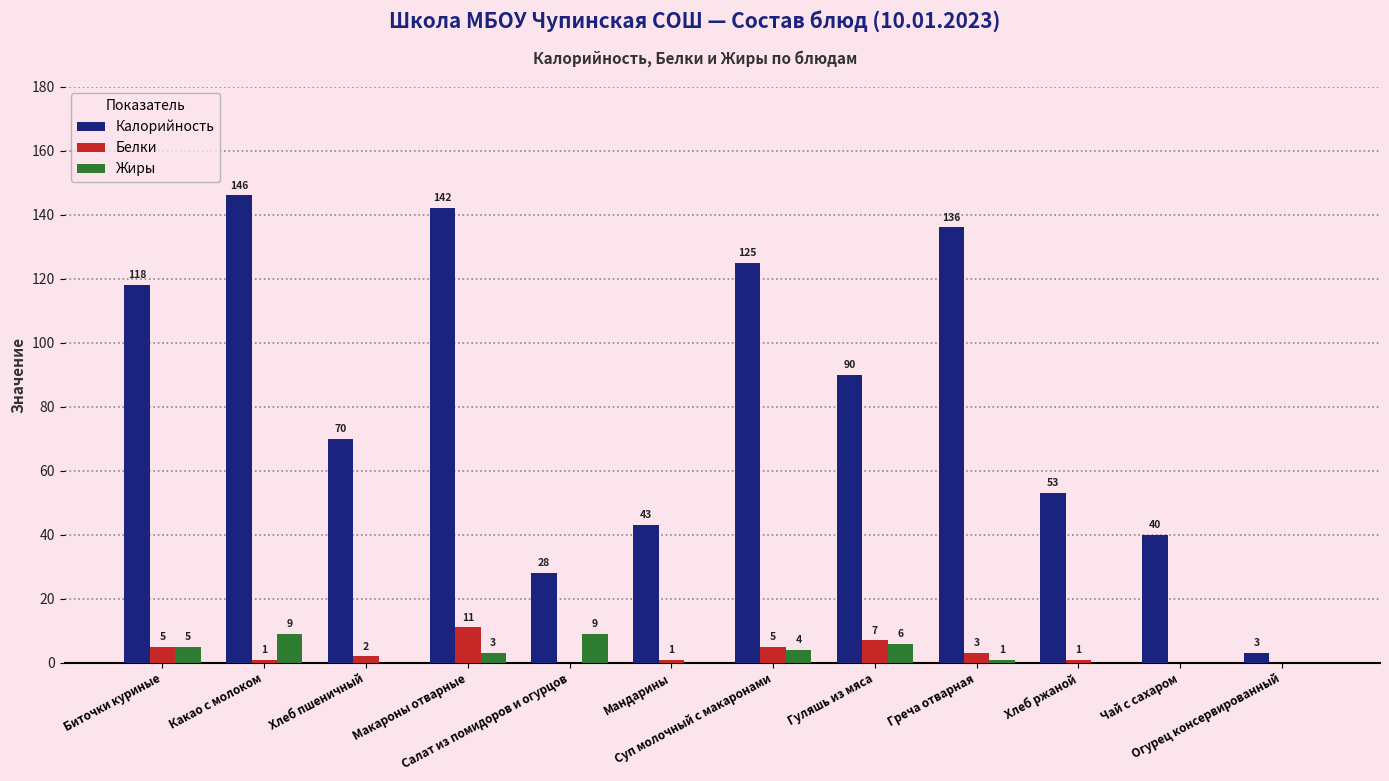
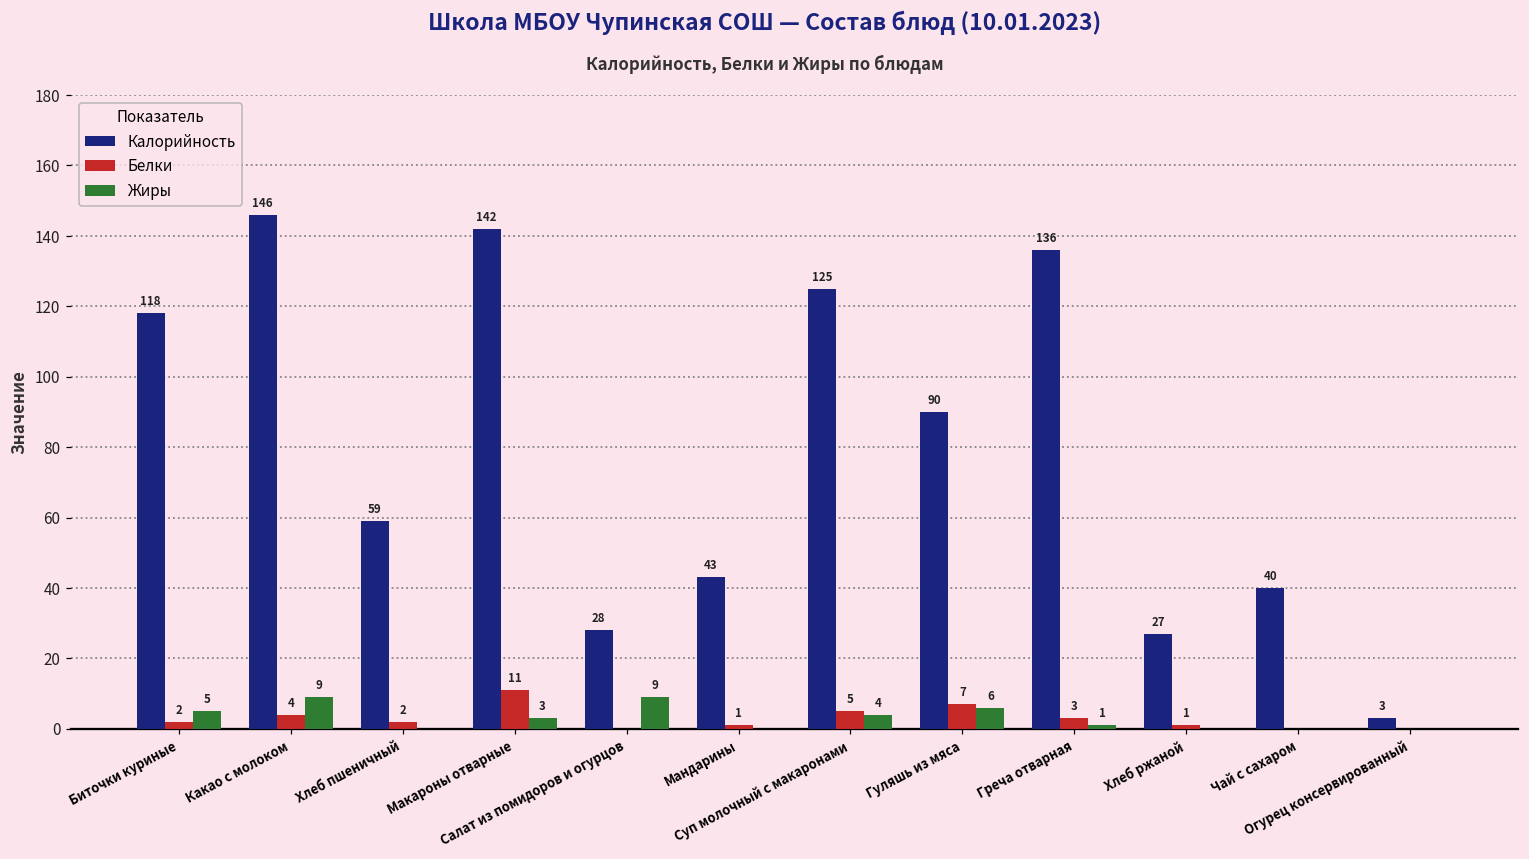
  {
    "Калорийность": {
      "Биточки куриные": 118,
      "Какао с молоком": 146,
-     "Хлеб пшеничный": 70,
+     "Хлеб пшеничный": 59,
      "Макароны отварные": 142,
      "Салат из помидоров и огурцов": 28,
      "Мандарины": 43,
      "Суп молочный с макаронами": 125,
      "Гуляшь из мяса": 90,
      "Греча отварная": 136,
-     "Хлеб ржаной": 53,
+     "Хлеб ржаной": 27,
      "Чай с сахаром": 40,
      "Огурец консервированный": 3
    },
    "Белки": {
-     "Биточки куриные": 5,
-     "Какао с молоком": 1,
+     "Биточки куриные": 2,
+     "Какао с молоком": 4,
      "Хлеб пшеничный": 2,
      "Макароны отварные": 11,
      "Мандарины": 1,
      "Суп молочный с макаронами": 5,
      "Гуляшь из мяса": 7,
      "Греча отварная": 3,
      "Хлеб ржаной": 1
    },
    "Жиры": {
      "Биточки куриные": 5,
      "Какао с молоком": 9,
      "Макароны отварные": 3,
      "Салат из помидоров и огурцов": 9,
      "Суп молочный с макаронами": 4,
      "Гуляшь из мяса": 6,
      "Греча отварная": 1
    }
  }
